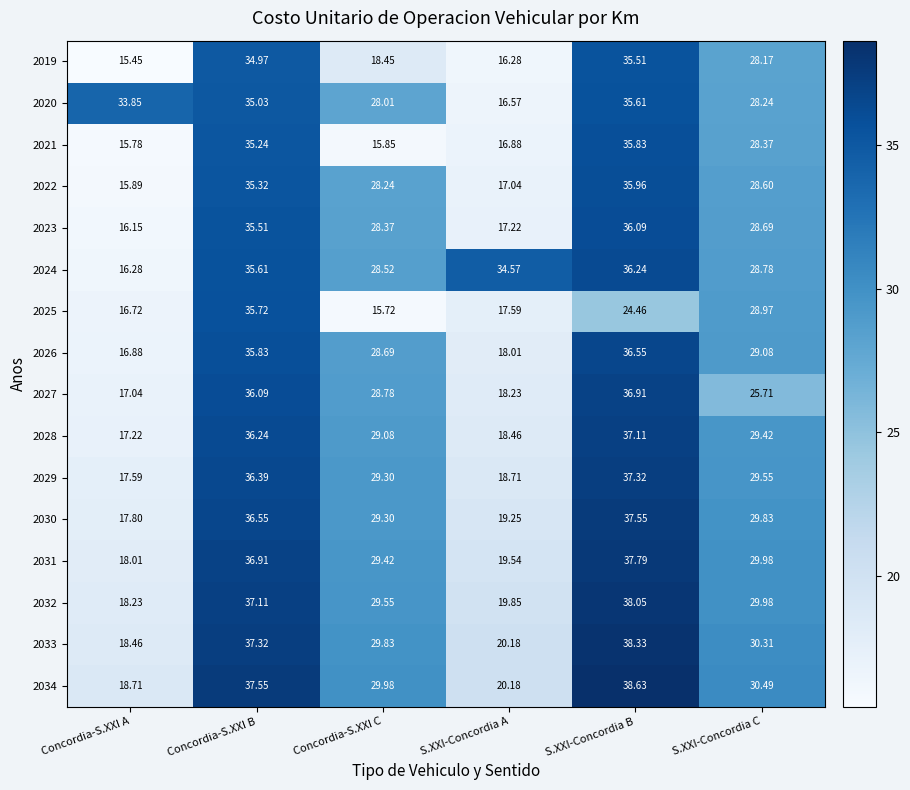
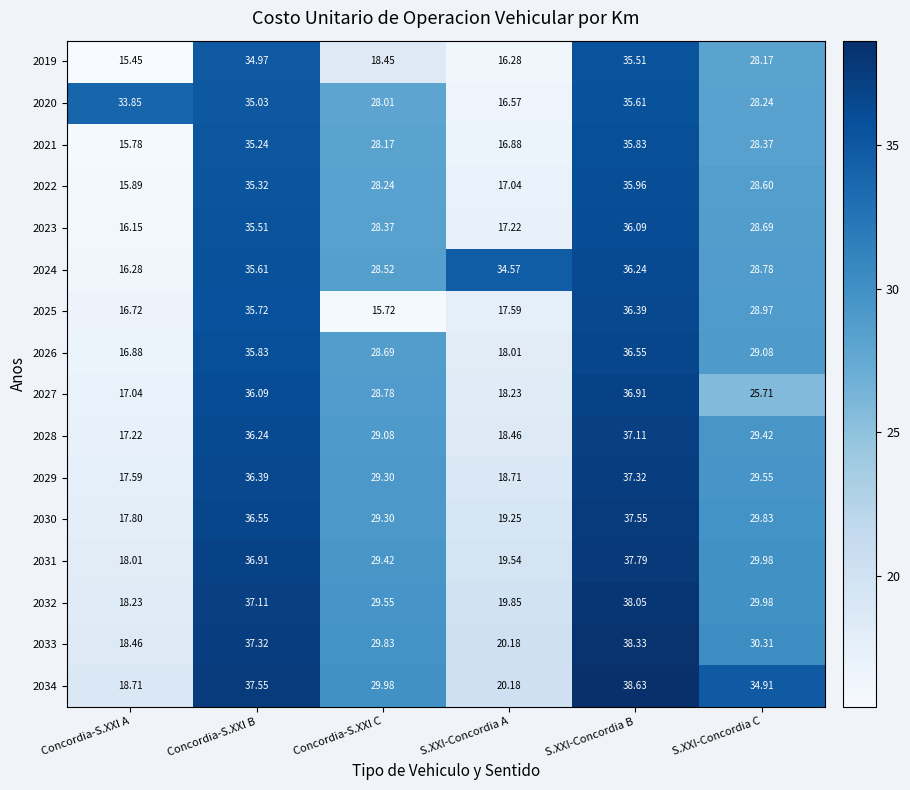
  {
    "2019": {
      "Concordia-S.XXI A": 15.45,
      "Concordia-S.XXI B": 34.97,
      "Concordia-S.XXI C": 18.45,
      "S.XXI-Concordia A": 16.28,
      "S.XXI-Concordia B": 35.51,
      "S.XXI-Concordia C": 28.17
    },
    "2020": {
      "Concordia-S.XXI A": 33.85,
      "Concordia-S.XXI B": 35.03,
      "Concordia-S.XXI C": 28.01,
      "S.XXI-Concordia A": 16.57,
      "S.XXI-Concordia B": 35.61,
      "S.XXI-Concordia C": 28.24
    },
    "2021": {
      "Concordia-S.XXI A": 15.78,
      "Concordia-S.XXI B": 35.24,
-     "Concordia-S.XXI C": 15.85,
+     "Concordia-S.XXI C": 28.17,
      "S.XXI-Concordia A": 16.88,
      "S.XXI-Concordia B": 35.83,
      "S.XXI-Concordia C": 28.37
    },
    "2022": {
      "Concordia-S.XXI A": 15.89,
      "Concordia-S.XXI B": 35.32,
      "Concordia-S.XXI C": 28.24,
      "S.XXI-Concordia A": 17.04,
      "S.XXI-Concordia B": 35.96,
      "S.XXI-Concordia C": 28.60
    },
    "2023": {
      "Concordia-S.XXI A": 16.15,
      "Concordia-S.XXI B": 35.51,
      "Concordia-S.XXI C": 28.37,
      "S.XXI-Concordia A": 17.22,
      "S.XXI-Concordia B": 36.09,
      "S.XXI-Concordia C": 28.69
    },
    "2024": {
      "Concordia-S.XXI A": 16.28,
      "Concordia-S.XXI B": 35.61,
      "Concordia-S.XXI C": 28.52,
      "S.XXI-Concordia A": 34.57,
      "S.XXI-Concordia B": 36.24,
      "S.XXI-Concordia C": 28.78
    },
    "2025": {
      "Concordia-S.XXI A": 16.72,
      "Concordia-S.XXI B": 35.72,
      "Concordia-S.XXI C": 15.72,
      "S.XXI-Concordia A": 17.59,
-     "S.XXI-Concordia B": 24.46,
+     "S.XXI-Concordia B": 36.39,
      "S.XXI-Concordia C": 28.97
    },
    "2026": {
      "Concordia-S.XXI A": 16.88,
      "Concordia-S.XXI B": 35.83,
      "Concordia-S.XXI C": 28.69,
      "S.XXI-Concordia A": 18.01,
      "S.XXI-Concordia B": 36.55,
      "S.XXI-Concordia C": 29.08
    },
    "2027": {
      "Concordia-S.XXI A": 17.04,
      "Concordia-S.XXI B": 36.09,
      "Concordia-S.XXI C": 28.78,
      "S.XXI-Concordia A": 18.23,
      "S.XXI-Concordia B": 36.91,
      "S.XXI-Concordia C": 25.71
    },
    "2028": {
      "Concordia-S.XXI A": 17.22,
      "Concordia-S.XXI B": 36.24,
      "Concordia-S.XXI C": 29.08,
      "S.XXI-Concordia A": 18.46,
      "S.XXI-Concordia B": 37.11,
      "S.XXI-Concordia C": 29.42
    },
    "2029": {
      "Concordia-S.XXI A": 17.59,
      "Concordia-S.XXI B": 36.39,
      "Concordia-S.XXI C": 29.30,
      "S.XXI-Concordia A": 18.71,
      "S.XXI-Concordia B": 37.32,
      "S.XXI-Concordia C": 29.55
    },
    "2030": {
      "Concordia-S.XXI A": 17.80,
      "Concordia-S.XXI B": 36.55,
      "Concordia-S.XXI C": 29.30,
      "S.XXI-Concordia A": 19.25,
      "S.XXI-Concordia B": 37.55,
      "S.XXI-Concordia C": 29.83
    },
    "2031": {
      "Concordia-S.XXI A": 18.01,
      "Concordia-S.XXI B": 36.91,
      "Concordia-S.XXI C": 29.42,
      "S.XXI-Concordia A": 19.54,
      "S.XXI-Concordia B": 37.79,
      "S.XXI-Concordia C": 29.98
    },
    "2032": {
      "Concordia-S.XXI A": 18.23,
      "Concordia-S.XXI B": 37.11,
      "Concordia-S.XXI C": 29.55,
      "S.XXI-Concordia A": 19.85,
      "S.XXI-Concordia B": 38.05,
      "S.XXI-Concordia C": 29.98
    },
    "2033": {
      "Concordia-S.XXI A": 18.46,
      "Concordia-S.XXI B": 37.32,
      "Concordia-S.XXI C": 29.83,
      "S.XXI-Concordia A": 20.18,
      "S.XXI-Concordia B": 38.33,
      "S.XXI-Concordia C": 30.31
    },
    "2034": {
      "Concordia-S.XXI A": 18.71,
      "Concordia-S.XXI B": 37.55,
      "Concordia-S.XXI C": 29.98,
      "S.XXI-Concordia A": 20.18,
      "S.XXI-Concordia B": 38.63,
-     "S.XXI-Concordia C": 30.49
+     "S.XXI-Concordia C": 34.91
    }
  }
